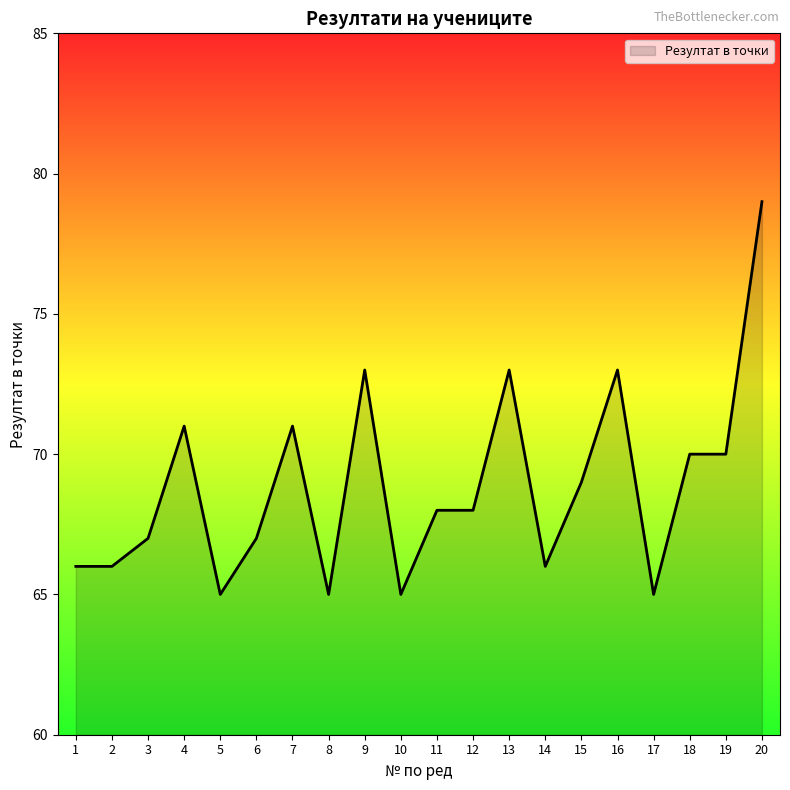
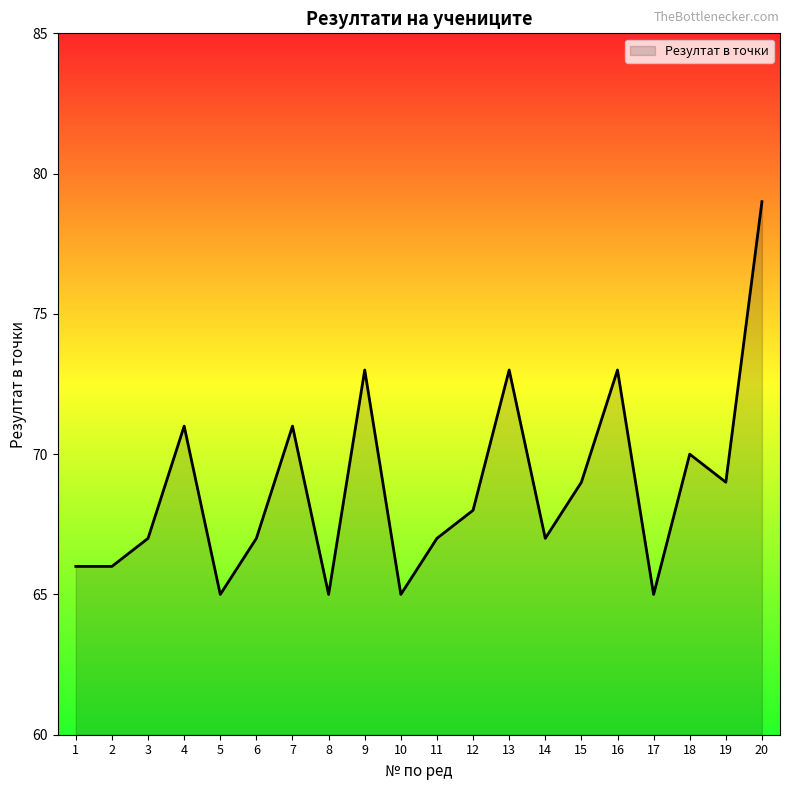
  {
    "1": 66,
    "2": 66,
    "3": 67,
    "4": 71,
    "5": 65,
    "6": 67,
    "7": 71,
    "8": 65,
    "9": 73,
    "10": 65,
-   "11": 68,
+   "11": 67,
    "12": 68,
    "13": 73,
-   "14": 66,
+   "14": 67,
    "15": 69,
    "16": 73,
    "17": 65,
    "18": 70,
-   "19": 70,
+   "19": 69,
    "20": 79
  }
